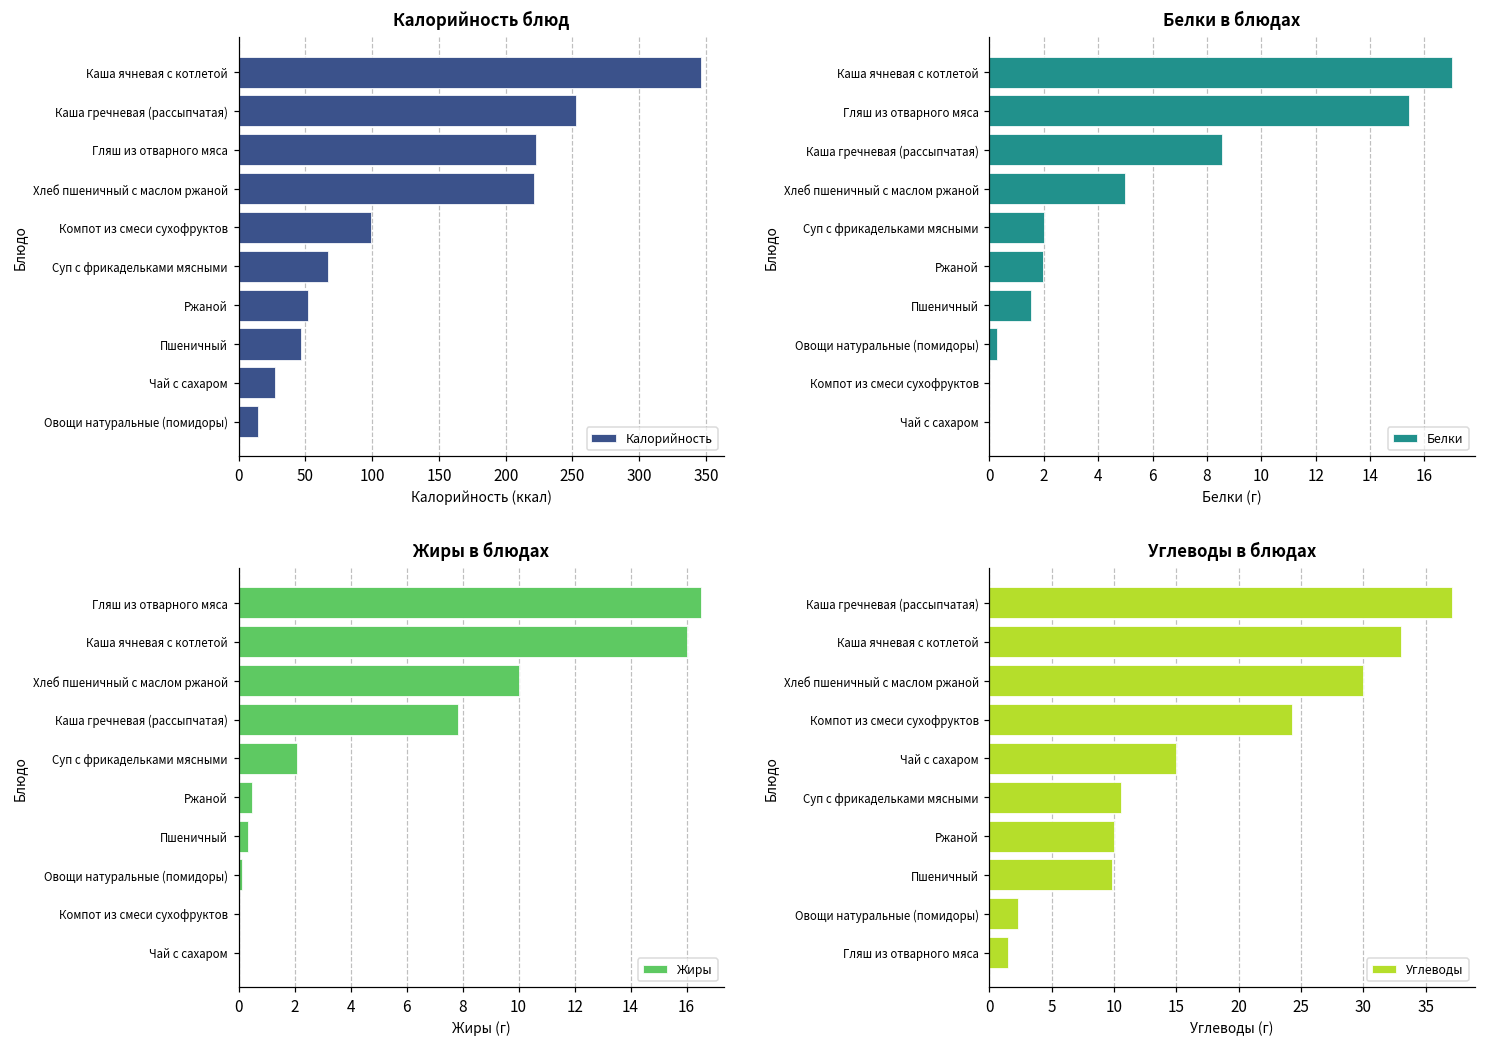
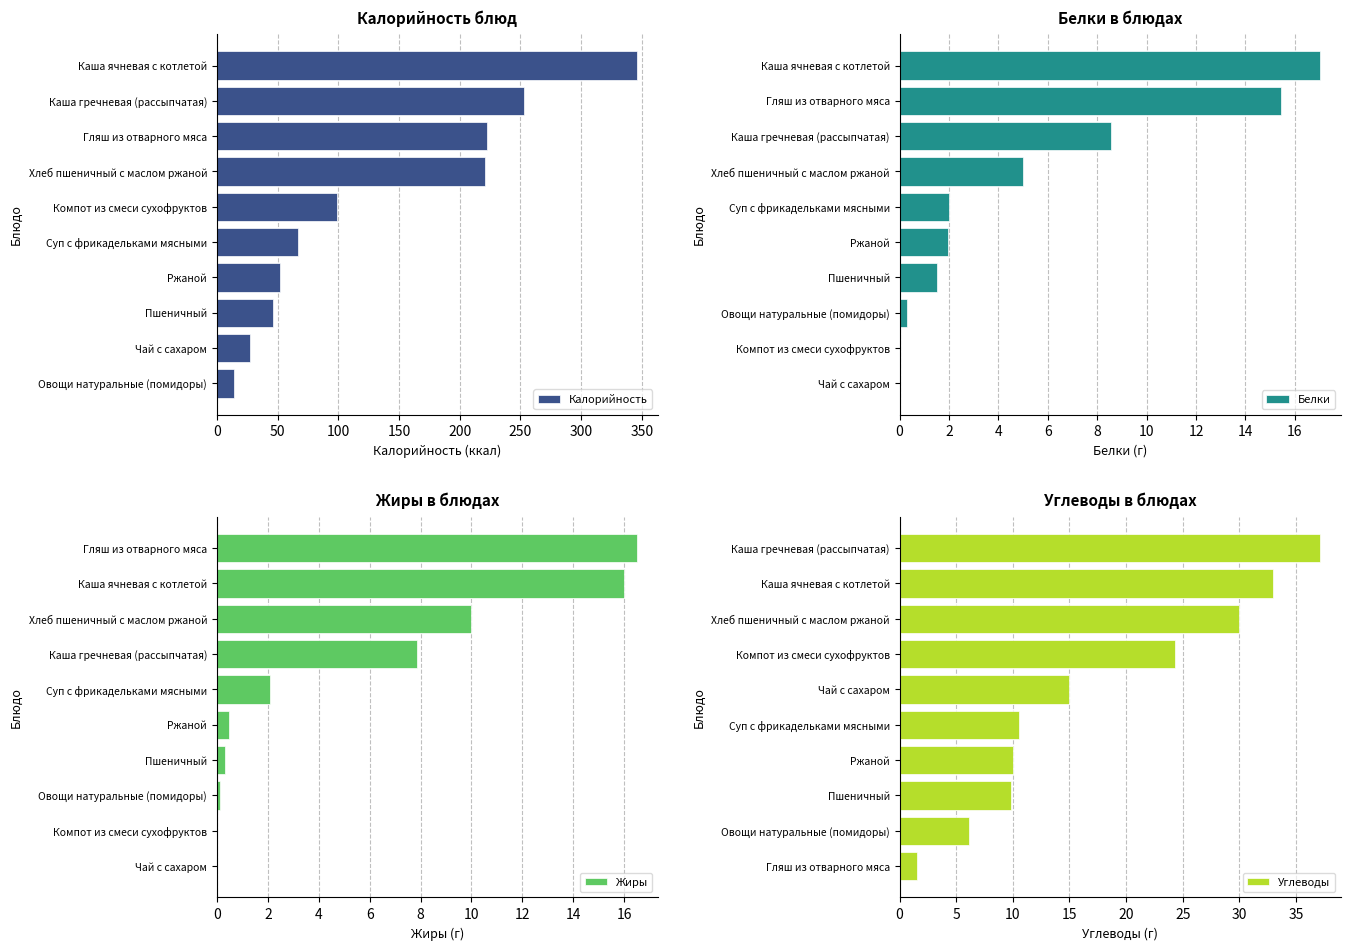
  {
    "Калорийность блюд": {
      "Каша ячневая с котлетой": 346,
      "Каша гречневая (рассыпчатая)": 253,
      "Гляш из отварного мяса": 223,
      "Хлеб пшеничный с маслом ржаной": 221,
      "Компот из смеси сухофруктов": 99,
      "Суп с фрикадельками мясными": 67,
      "Ржаной": 52,
      "Пшеничный": 47,
      "Чай с сахаром": 27,
      "Овощи натуральные (помидоры)": 14
    },
    "Белки в блюдах": {
      "Каша ячневая с котлетой": 17.0,
      "Гляш из отварного мяса": 15.5,
      "Каша гречневая (рассыпчатая)": 8.6,
      "Хлеб пшеничный с маслом ржаной": 5.0,
      "Суп с фрикадельками мясными": 2.0,
      "Ржаной": 2.0,
      "Пшеничный": 1.5,
      "Овощи натуральные (помидоры)": 0.3,
      "Компот из смеси сухофруктов": 0.0,
      "Чай с сахаром": 0.0
    },
    "Жиры в блюдах": {
      "Гляш из отварного мяса": 16.5,
      "Каша ячневая с котлетой": 16.0,
      "Хлеб пшеничный с маслом ржаной": 10.0,
      "Каша гречневая (рассыпчатая)": 7.9,
      "Суп с фрикадельками мясными": 2.1,
      "Ржаной": 0.5,
      "Пшеничный": 0.3,
      "Овощи натуральные (помидоры)": 0.1,
      "Компот из смеси сухофруктов": 0.0,
      "Чай с сахаром": 0.0
    },
    "Углеводы в блюдах": {
      "Каша гречневая (рассыпчатая)": 37.1,
      "Каша ячневая с котлетой": 33.0,
      "Хлеб пшеничный с маслом ржаной": 30.0,
      "Компот из смеси сухофруктов": 24.3,
      "Чай с сахаром": 15.0,
      "Суп с фрикадельками мясными": 10.5,
      "Ржаной": 10.0,
      "Пшеничный": 9.8,
-     "Овощи натуральные (помидоры)": 2.3,
+     "Овощи натуральные (помидоры)": 6.1,
      "Гляш из отварного мяса": 1.5
    }
  }
